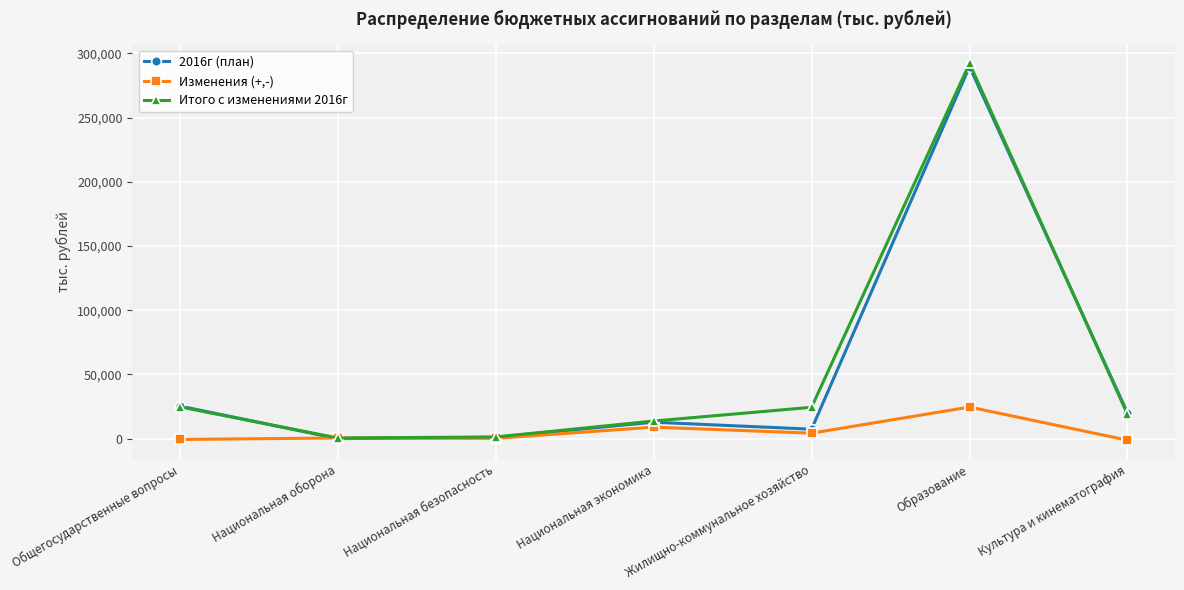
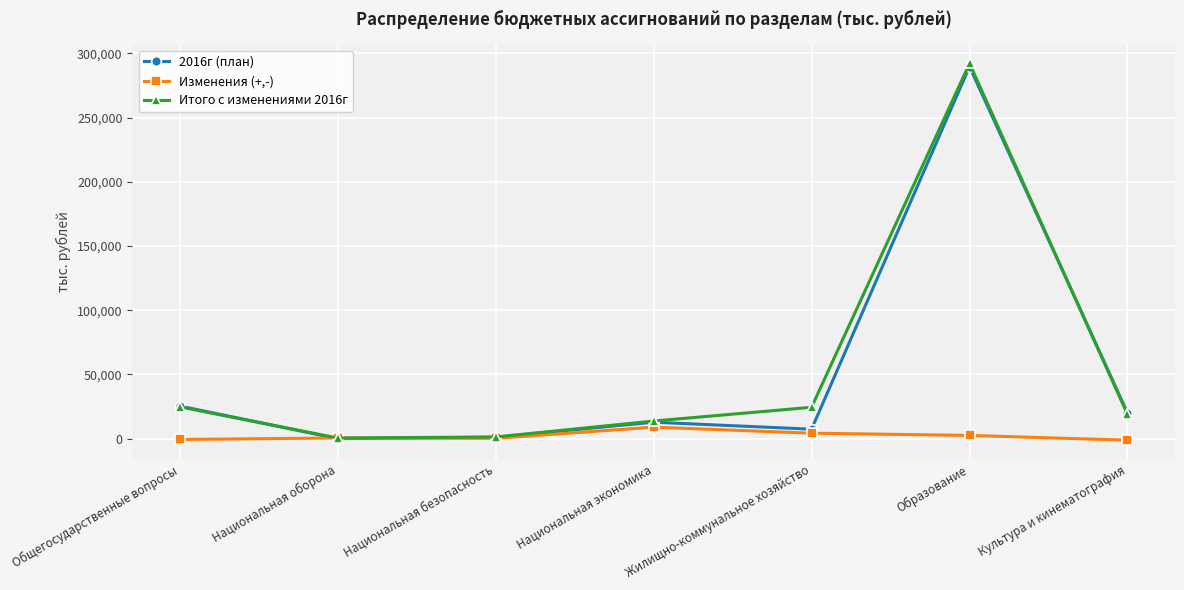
  {
    "2016г (план)": {
      "Жилищно-коммунальное хозяйство": "7,000",
      "Образование": "290,000"
    },
    "Изменения (+,-)": {
      "Общегосударственные вопросы": "-1,000",
      "Национальная экономика": "9,000",
      "Жилищно-коммунальное хозяйство": "4,000",
-     "Образование": "25,000",
+     "Образование": "2,000",
      "Культура и кинематография": "-1,000"
    },
    "Итого с изменениями 2016г": {
      "Жилищно-коммунальное хозяйство": "24,000",
      "Образование": "292,000"
    }
  }
